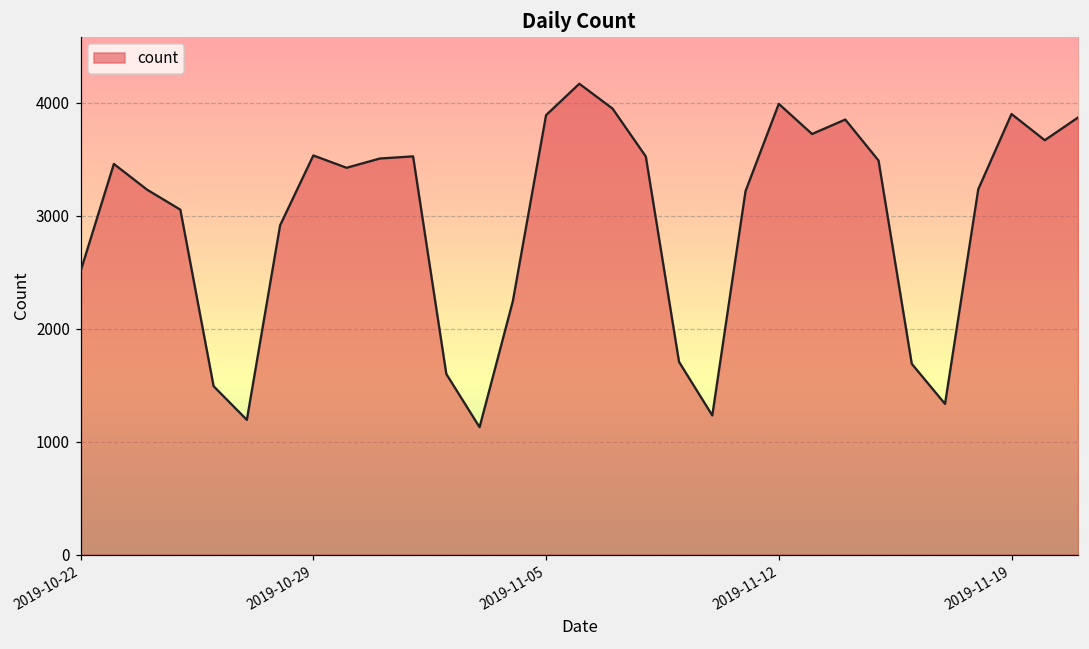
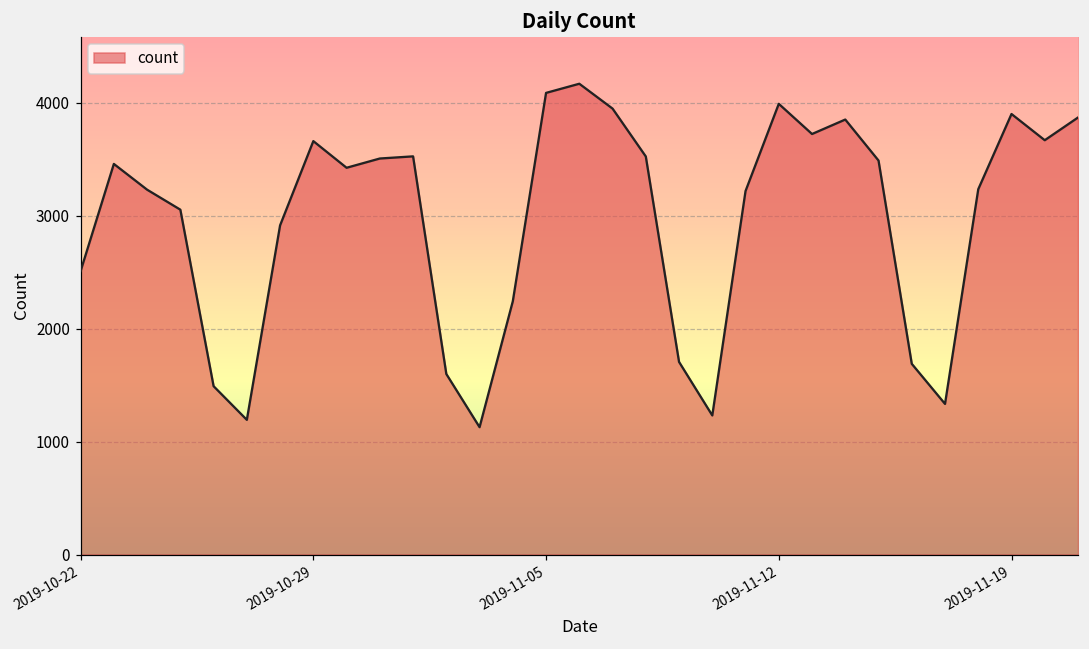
  {
    "2019-10-22": 2510,
-   "2019-10-29": 3530,
-   "2019-11-05": 3890,
+   "2019-10-29": 3660,
+   "2019-11-05": 4090,
    "2019-11-12": 3990,
    "2019-11-19": 3900
  }
